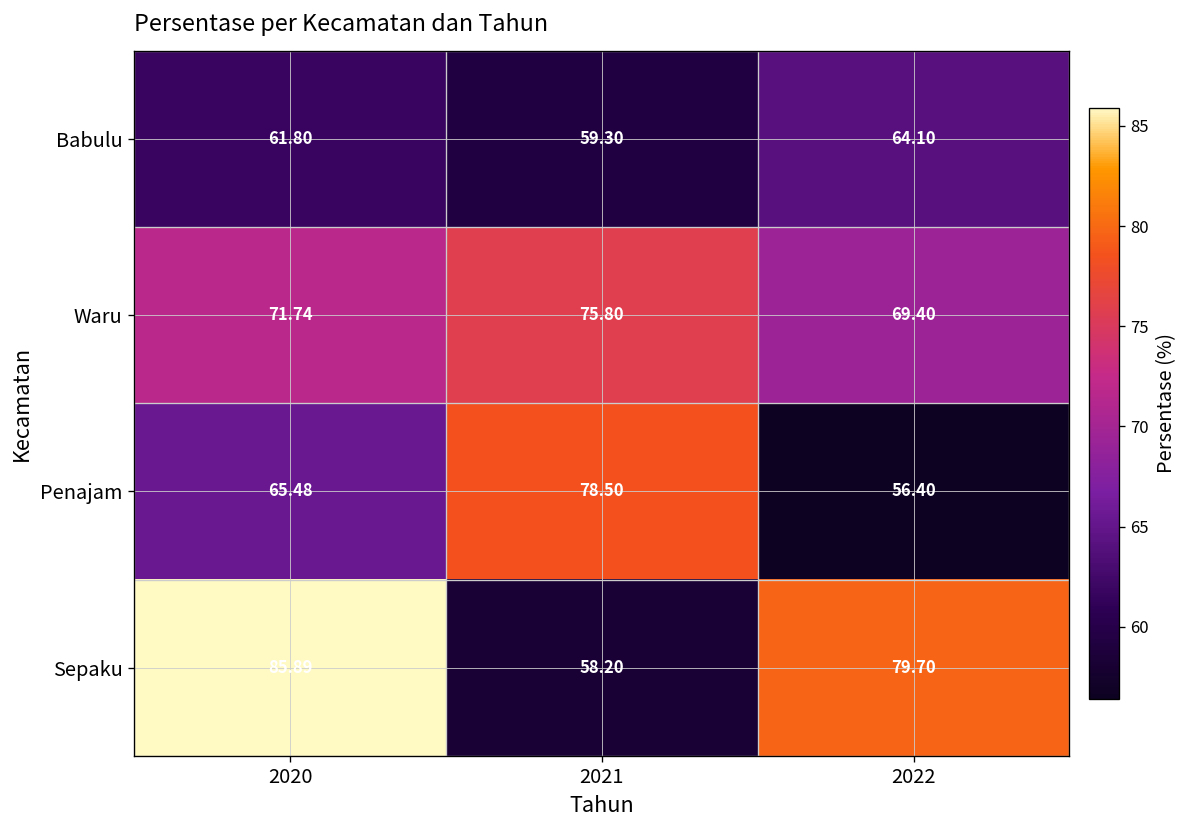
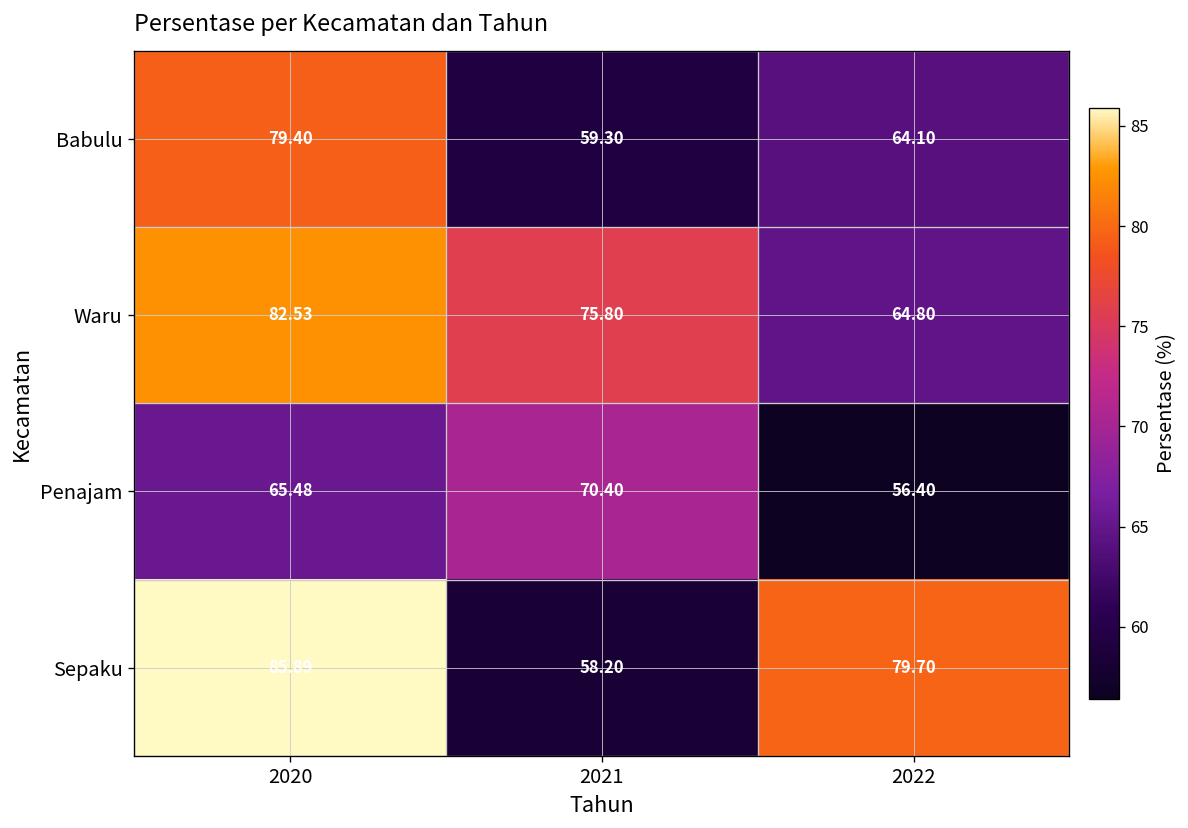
  {
    "Babulu": {
-     "2020": 61.80,
+     "2020": 79.40,
      "2021": 59.30,
      "2022": 64.10
    },
    "Waru": {
-     "2020": 71.74,
+     "2020": 82.53,
      "2021": 75.80,
-     "2022": 69.40
+     "2022": 64.80
    },
    "Penajam": {
      "2020": 65.48,
-     "2021": 78.50,
+     "2021": 70.40,
      "2022": 56.40
    },
    "Sepaku": {
      "2020": 85.89,
      "2021": 58.20,
      "2022": 79.70
    }
  }
